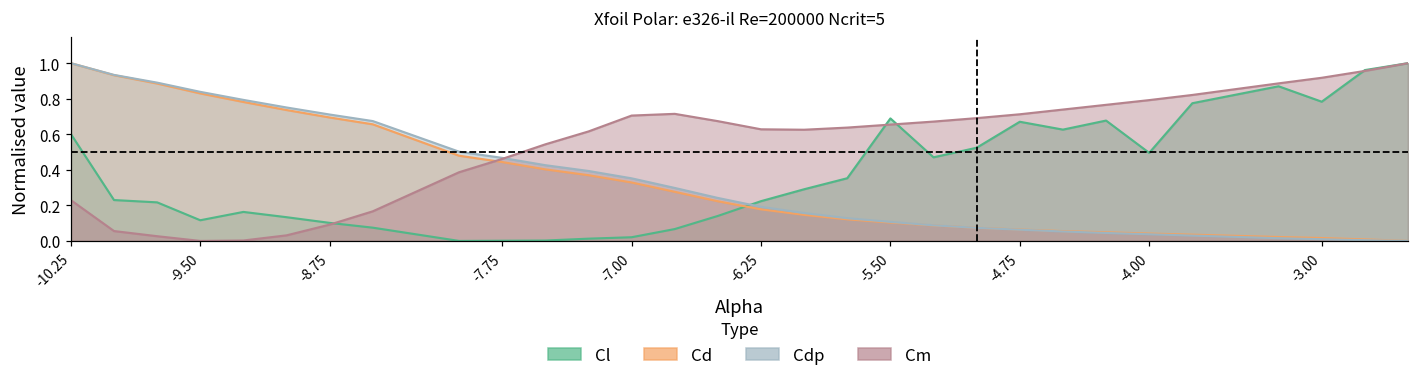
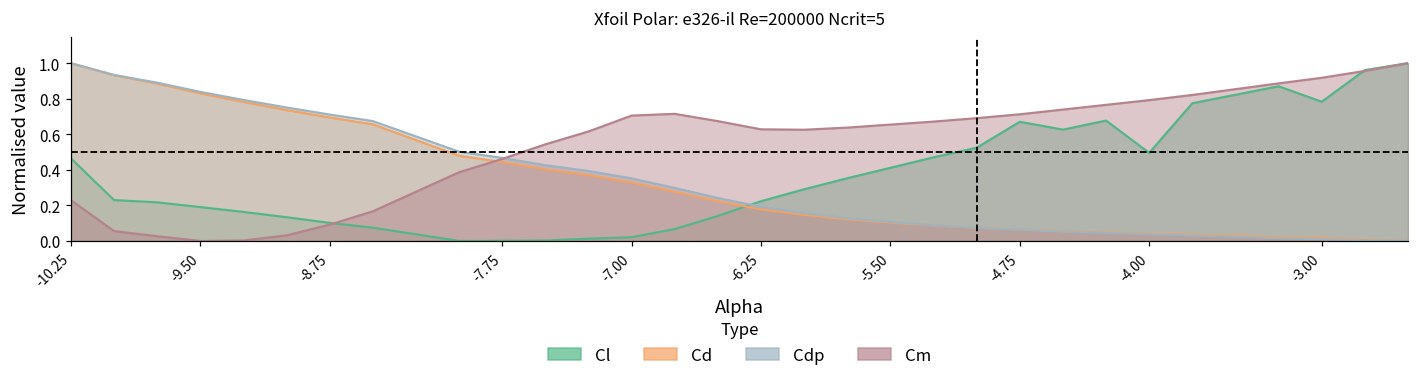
  {
    "Cl": {
-     "-10.25": 0.60,
-     "-9.50": 0.12,
+     "-10.25": 0.47,
+     "-9.50": 0.19,
      "-7.75": 0.00,
      "-7.00": 0.02,
      "-6.25": 0.22,
-     "-5.50": 0.69,
+     "-5.50": 0.41,
      "-4.75": 0.67,
      "-4.00": 0.50,
      "-3.00": 0.78
    }
  }
